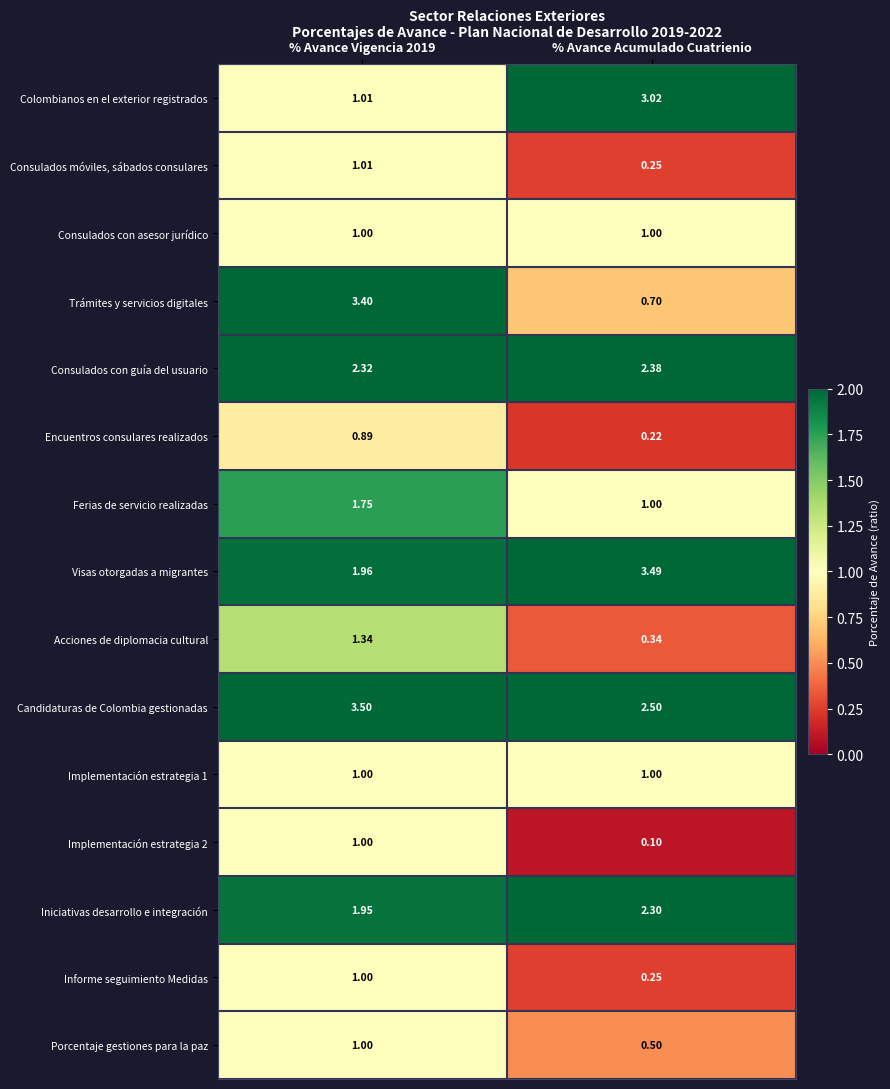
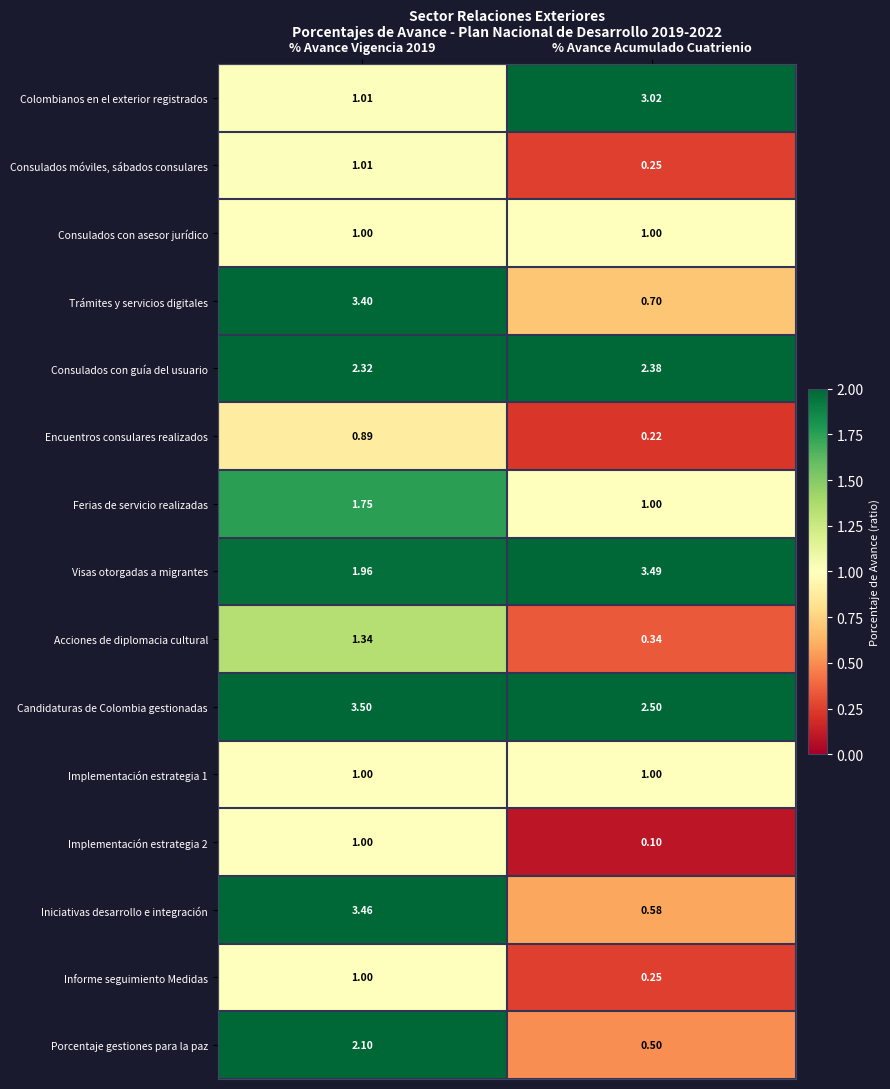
  {
    "Colombianos en el exterior registrados": {
      "% Avance Vigencia 2019": 1.01,
      "% Avance Acumulado Cuatrienio": 3.02
    },
    "Consulados móviles, sábados consulares": {
      "% Avance Vigencia 2019": 1.01,
      "% Avance Acumulado Cuatrienio": 0.25
    },
    "Consulados con asesor jurídico": {
      "% Avance Vigencia 2019": 1.00,
      "% Avance Acumulado Cuatrienio": 1.00
    },
    "Trámites y servicios digitales": {
      "% Avance Vigencia 2019": 3.40,
      "% Avance Acumulado Cuatrienio": 0.70
    },
    "Consulados con guía del usuario": {
      "% Avance Vigencia 2019": 2.32,
      "% Avance Acumulado Cuatrienio": 2.38
    },
    "Encuentros consulares realizados": {
      "% Avance Vigencia 2019": 0.89,
      "% Avance Acumulado Cuatrienio": 0.22
    },
    "Ferias de servicio realizadas": {
      "% Avance Vigencia 2019": 1.75,
      "% Avance Acumulado Cuatrienio": 1.00
    },
    "Visas otorgadas a migrantes": {
      "% Avance Vigencia 2019": 1.96,
      "% Avance Acumulado Cuatrienio": 3.49
    },
    "Acciones de diplomacia cultural": {
      "% Avance Vigencia 2019": 1.34,
      "% Avance Acumulado Cuatrienio": 0.34
    },
    "Candidaturas de Colombia gestionadas": {
      "% Avance Vigencia 2019": 3.50,
      "% Avance Acumulado Cuatrienio": 2.50
    },
    "Implementación estrategia 1": {
      "% Avance Vigencia 2019": 1.00,
      "% Avance Acumulado Cuatrienio": 1.00
    },
    "Implementación estrategia 2": {
      "% Avance Vigencia 2019": 1.00,
      "% Avance Acumulado Cuatrienio": 0.10
    },
    "Iniciativas desarrollo e integración": {
-     "% Avance Vigencia 2019": 1.95,
-     "% Avance Acumulado Cuatrienio": 2.30
+     "% Avance Vigencia 2019": 3.46,
+     "% Avance Acumulado Cuatrienio": 0.58
    },
    "Informe seguimiento Medidas": {
      "% Avance Vigencia 2019": 1.00,
      "% Avance Acumulado Cuatrienio": 0.25
    },
    "Porcentaje gestiones para la paz": {
-     "% Avance Vigencia 2019": 1.00,
+     "% Avance Vigencia 2019": 2.10,
      "% Avance Acumulado Cuatrienio": 0.50
    }
  }
